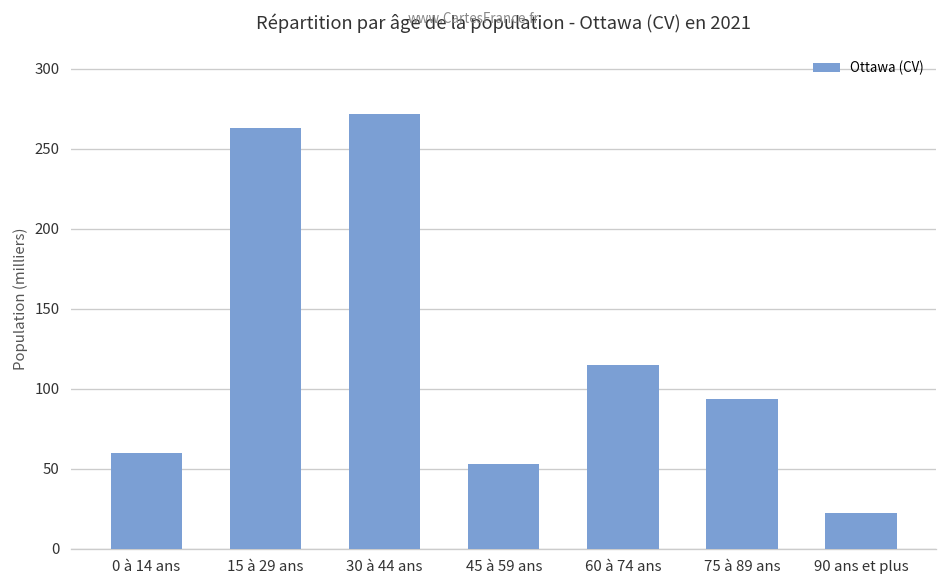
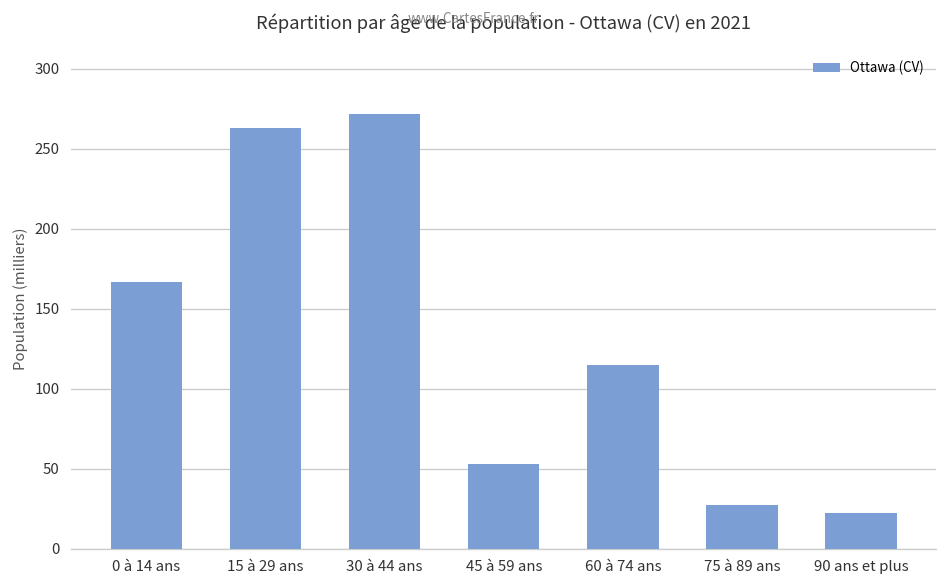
  {
-   "0 à 14 ans": 60,
+   "0 à 14 ans": 167,
    "15 à 29 ans": 263,
    "30 à 44 ans": 272,
    "45 à 59 ans": 53,
    "60 à 74 ans": 115,
-   "75 à 89 ans": 93,
+   "75 à 89 ans": 27,
    "90 ans et plus": 22
  }
